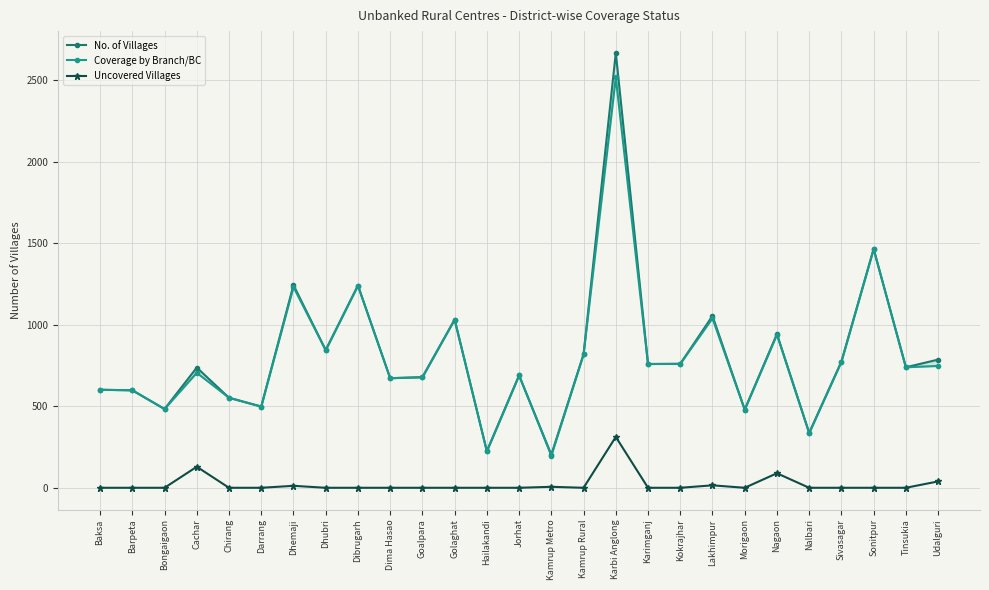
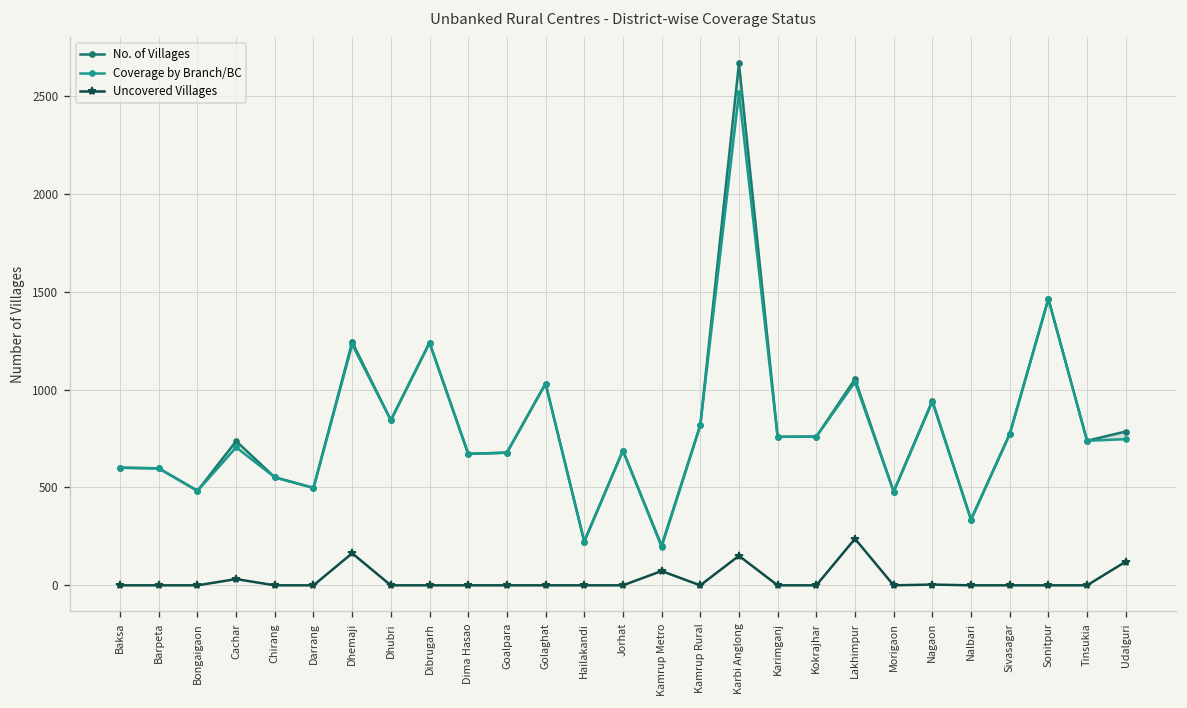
  {
    "Uncovered Villages": {
      "Baksa": 0,
      "Barpeta": 0,
      "Bongaigaon": 0,
-     "Cachar": 130,
+     "Cachar": 30,
      "Chirang": 0,
      "Darrang": 0,
-     "Dhemaji": 10,
+     "Dhemaji": 160,
      "Dhubri": 0,
      "Dibrugarh": 0,
      "Dima Hasao": 0,
      "Goalpara": 0,
      "Golaghat": 0,
      "Hailakandi": 0,
      "Jorhat": 0,
-     "Kamrup Metro": 10,
+     "Kamrup Metro": 70,
      "Kamrup Rural": 0,
-     "Karbi Anglong": 310,
+     "Karbi Anglong": 150,
      "Karimganj": 0,
      "Kokrajhar": 0,
-     "Lakhimpur": 20,
+     "Lakhimpur": 240,
      "Morigaon": 0,
-     "Nagaon": 90,
+     "Nagaon": 0,
      "Nalbari": 0,
      "Sivasagar": 0,
      "Sonitpur": 0,
      "Tinsukia": 0,
-     "Udalguri": 40
+     "Udalguri": 120
    }
  }
